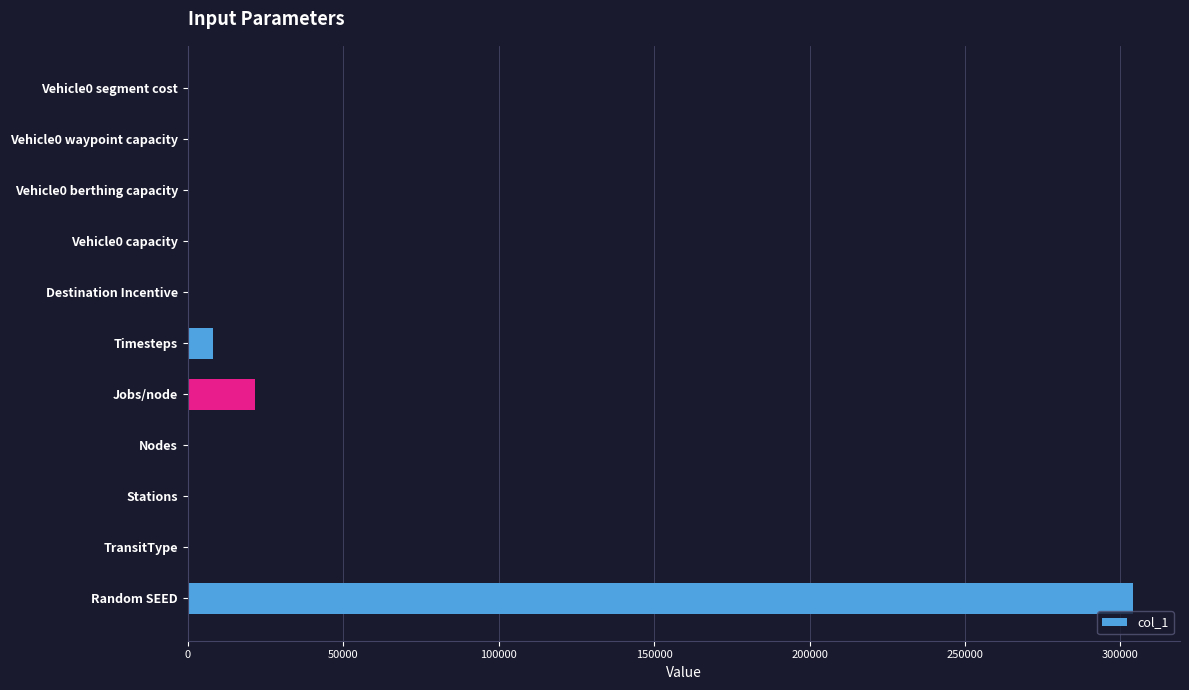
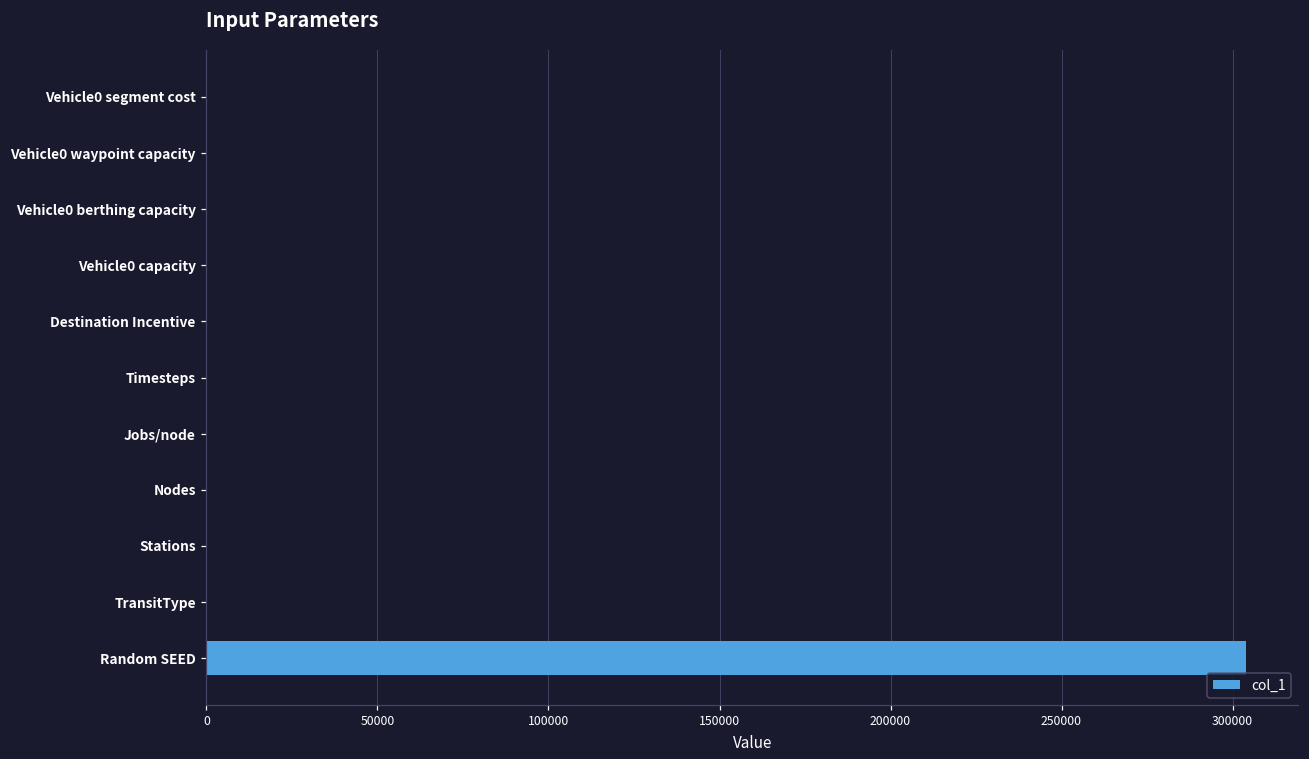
  {
-   "Timesteps": 8000,
-   "Jobs/node": 22000,
+   "Timesteps": 0,
+   "Jobs/node": 0,
    "Random SEED": 304000
  }
